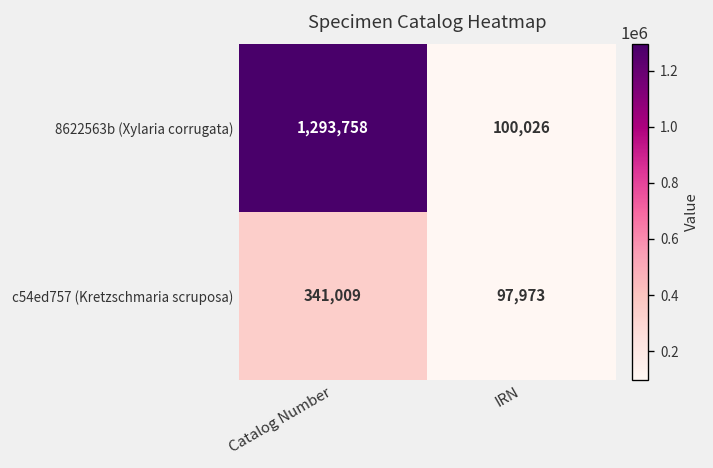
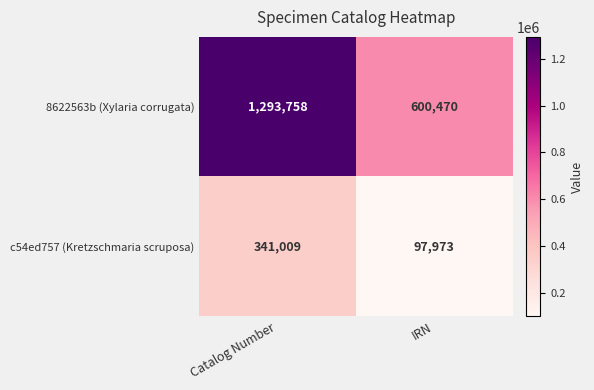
  {
    "8622563b (Xylaria corrugata)": {
      "Catalog Number": "1,293,758",
-     "IRN": "100,026"
+     "IRN": "600,470"
    },
    "c54ed757 (Kretzschmaria scruposa)": {
      "Catalog Number": "341,009",
      "IRN": "97,973"
    }
  }
